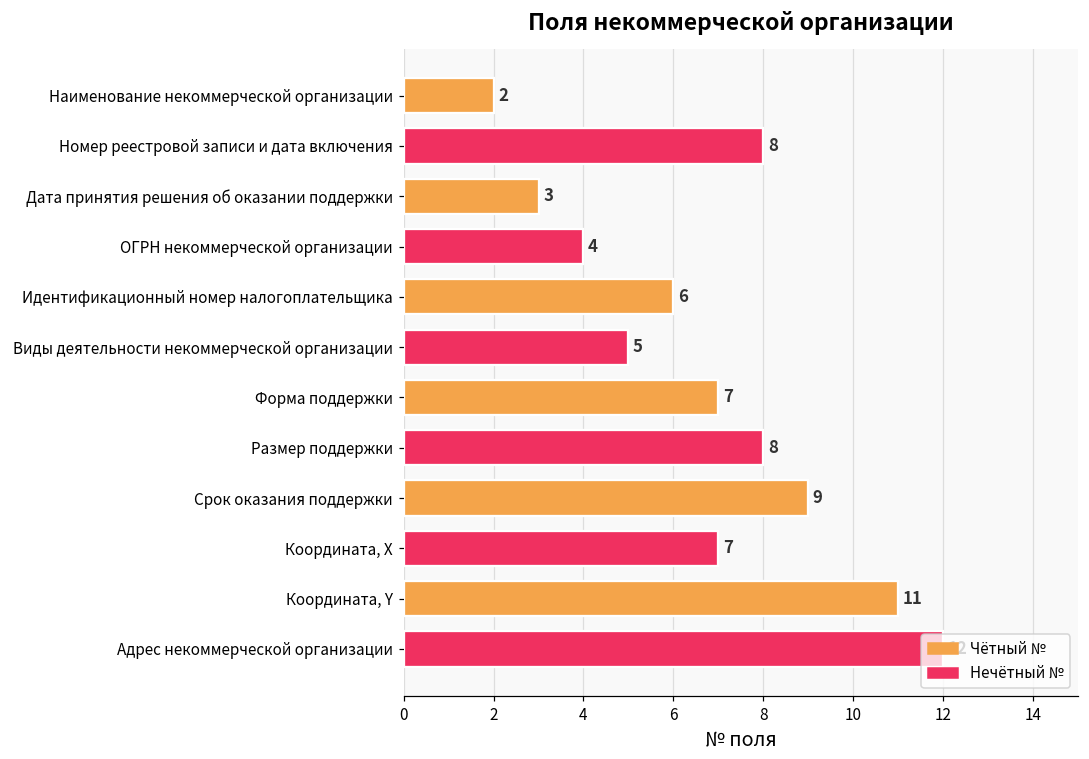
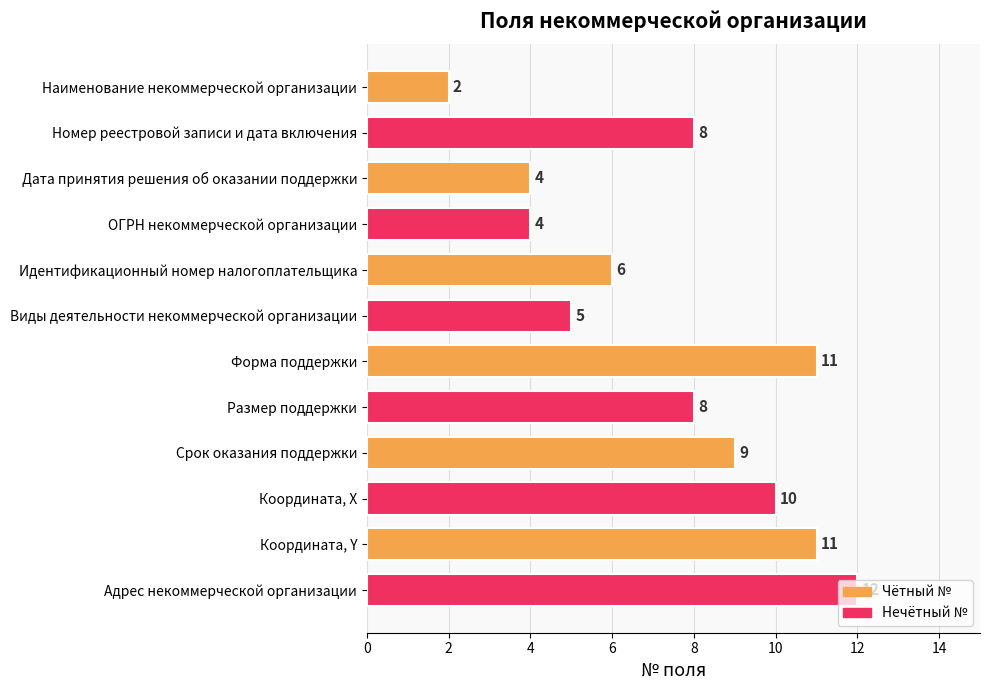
  {
    "Наименование некоммерческой организации": 2,
    "Номер реестровой записи и дата включения": 8,
-   "Дата принятия решения об оказании поддержки": 3,
+   "Дата принятия решения об оказании поддержки": 4,
    "ОГРН некоммерческой организации": 4,
    "Идентификационный номер налогоплательщика": 6,
    "Виды деятельности некоммерческой организации": 5,
-   "Форма поддержки": 7,
+   "Форма поддержки": 11,
    "Размер поддержки": 8,
    "Срок оказания поддержки": 9,
-   "Координата, X": 7,
+   "Координата, X": 10,
    "Координата, Y": 11
  }
